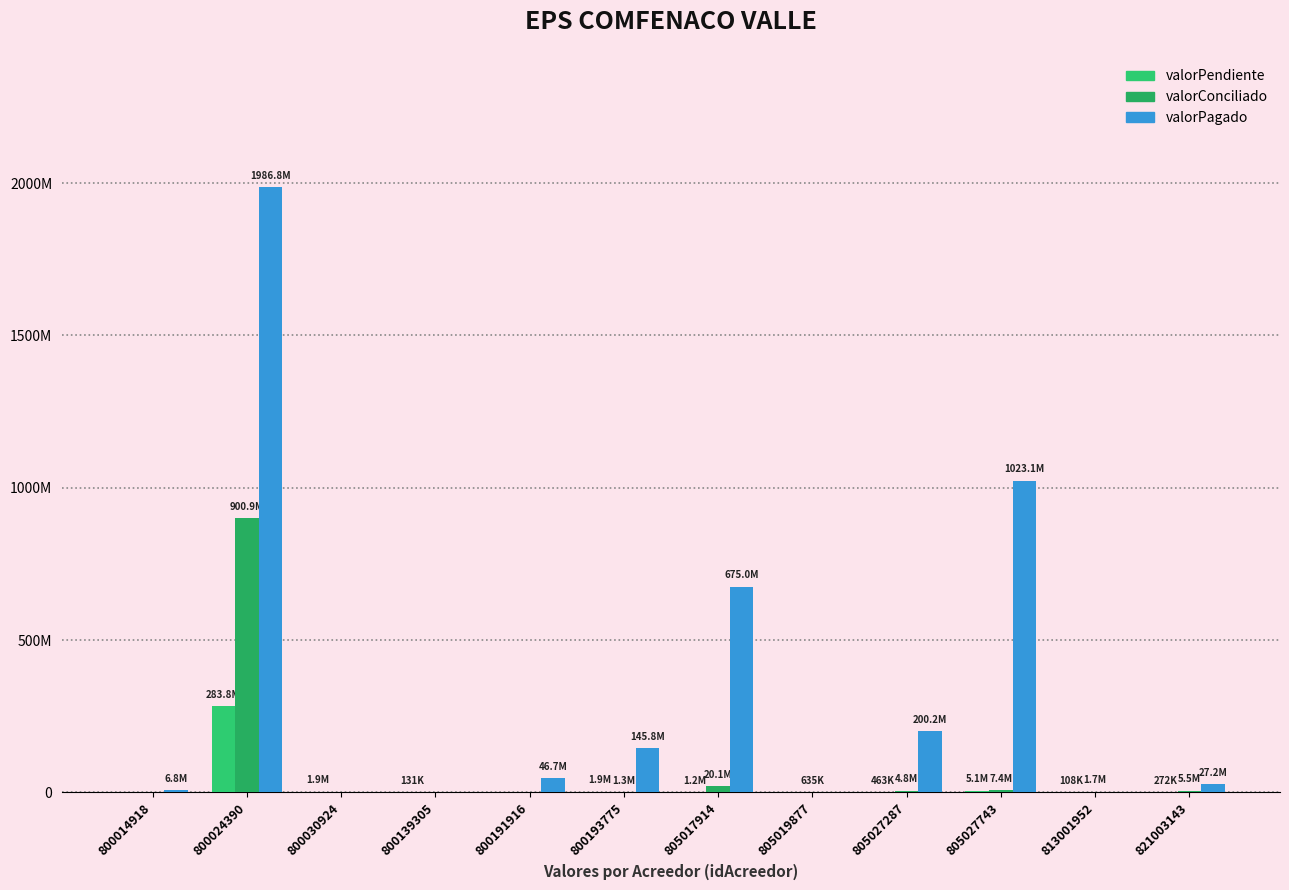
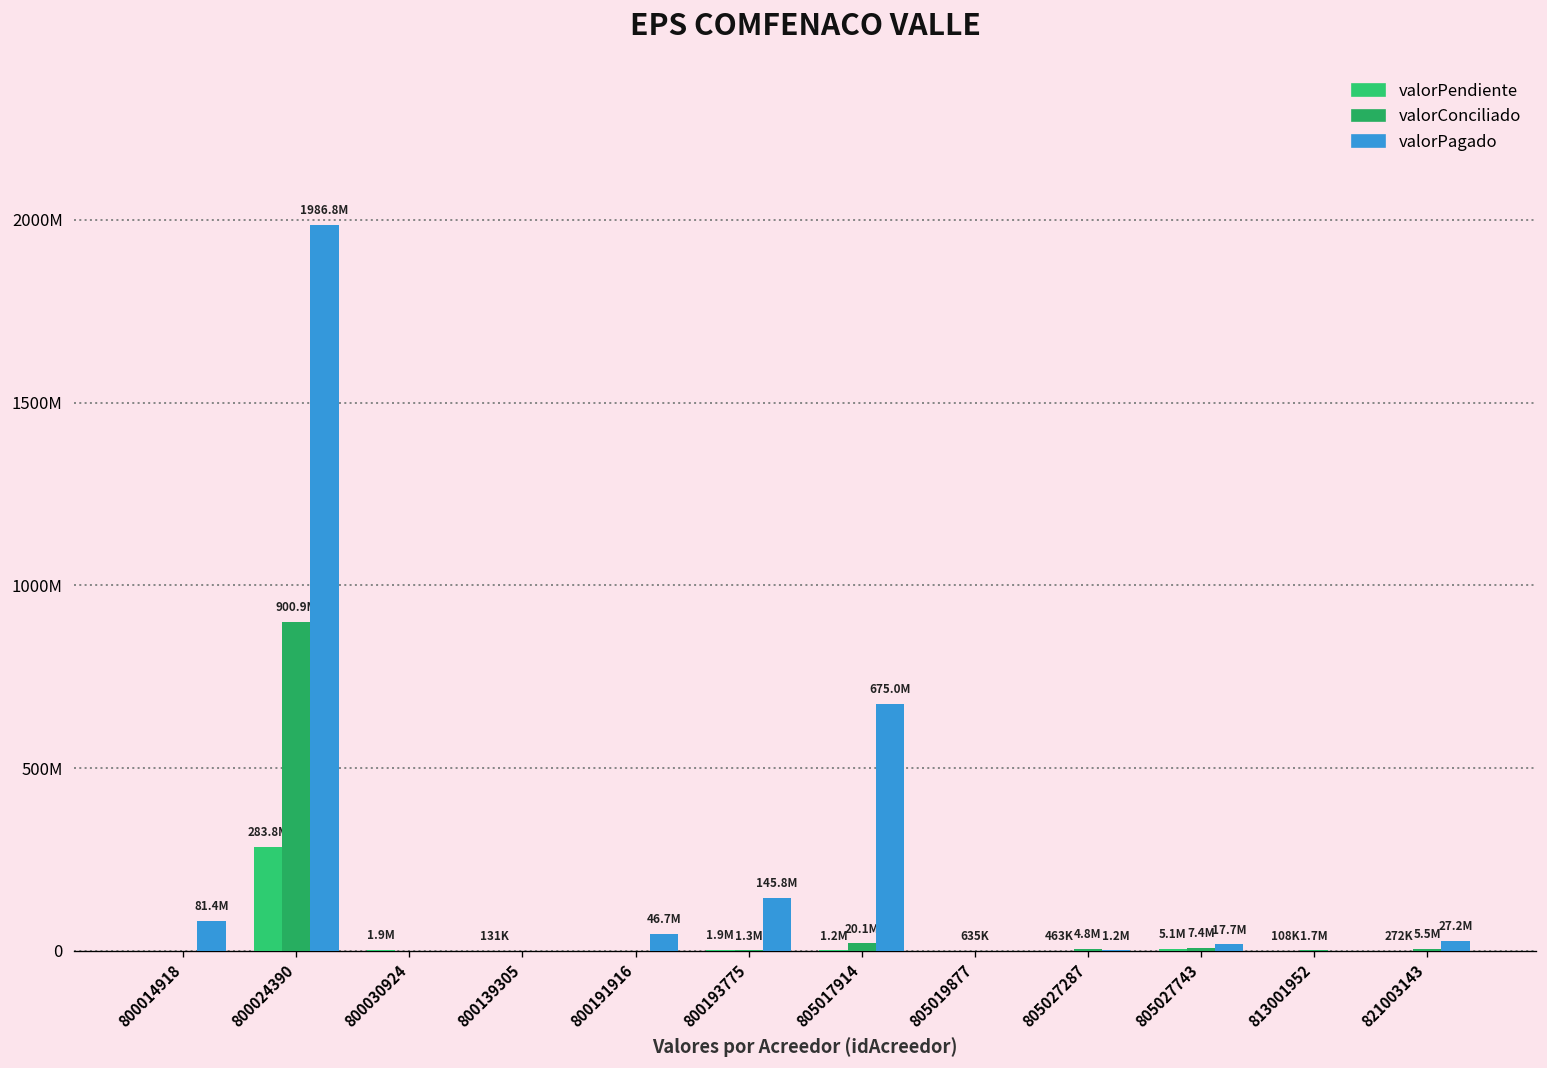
  {
    "valorPagado": {
-     "800014918": "6.8M",
+     "800014918": "81.4M",
      "800024390": "1986.8M",
      "800191916": "46.7M",
      "800193775": "145.8M",
      "805017914": "675.0M",
-     "805027287": "200.2M",
-     "805027743": "1023.1M",
+     "805027287": "1.2M",
+     "805027743": "17.7M",
      "821003143": "27.2M"
    }
  }
